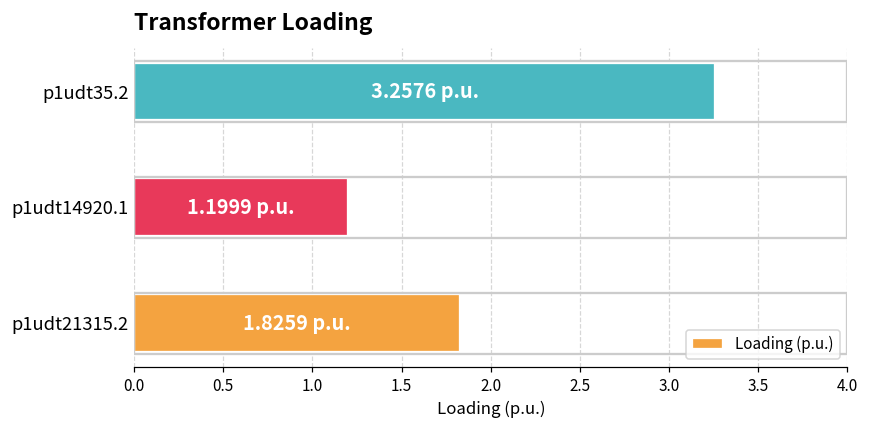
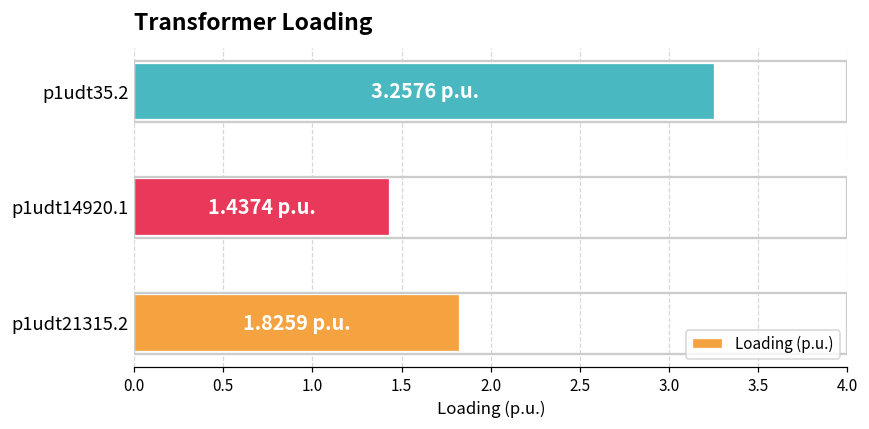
  {
    "p1udt35.2": 3.2576,
-   "p1udt14920.1": 1.1999,
+   "p1udt14920.1": 1.4374,
    "p1udt21315.2": 1.8259
  }
